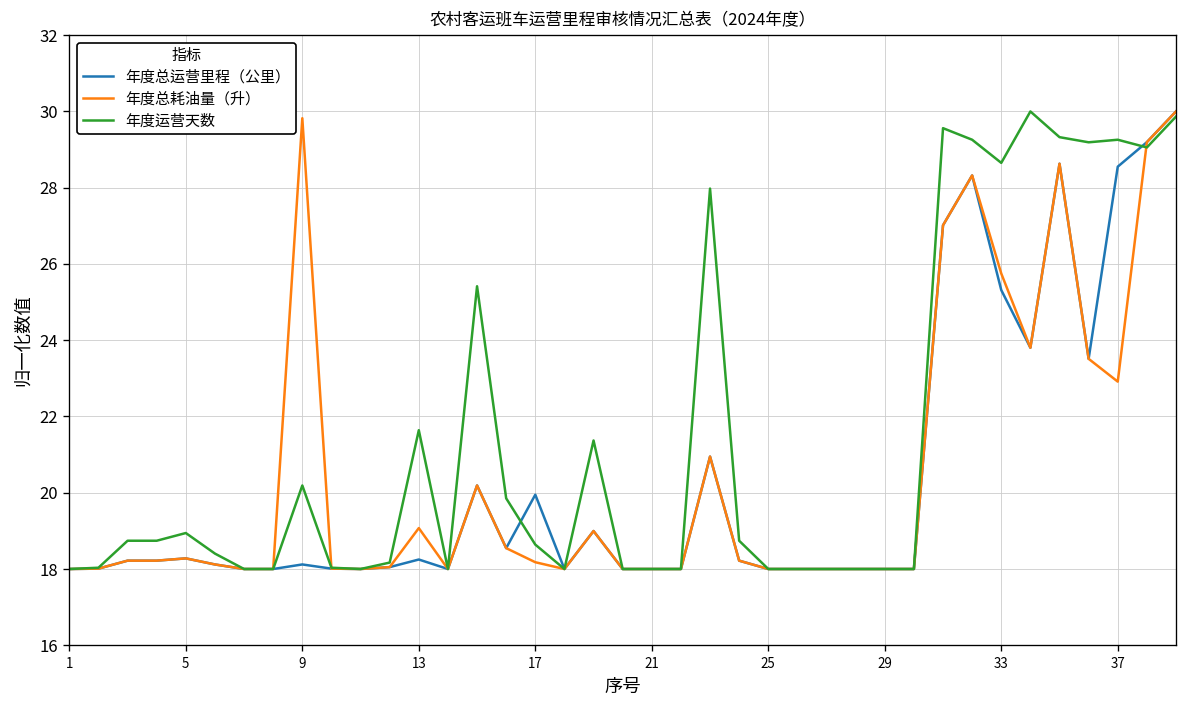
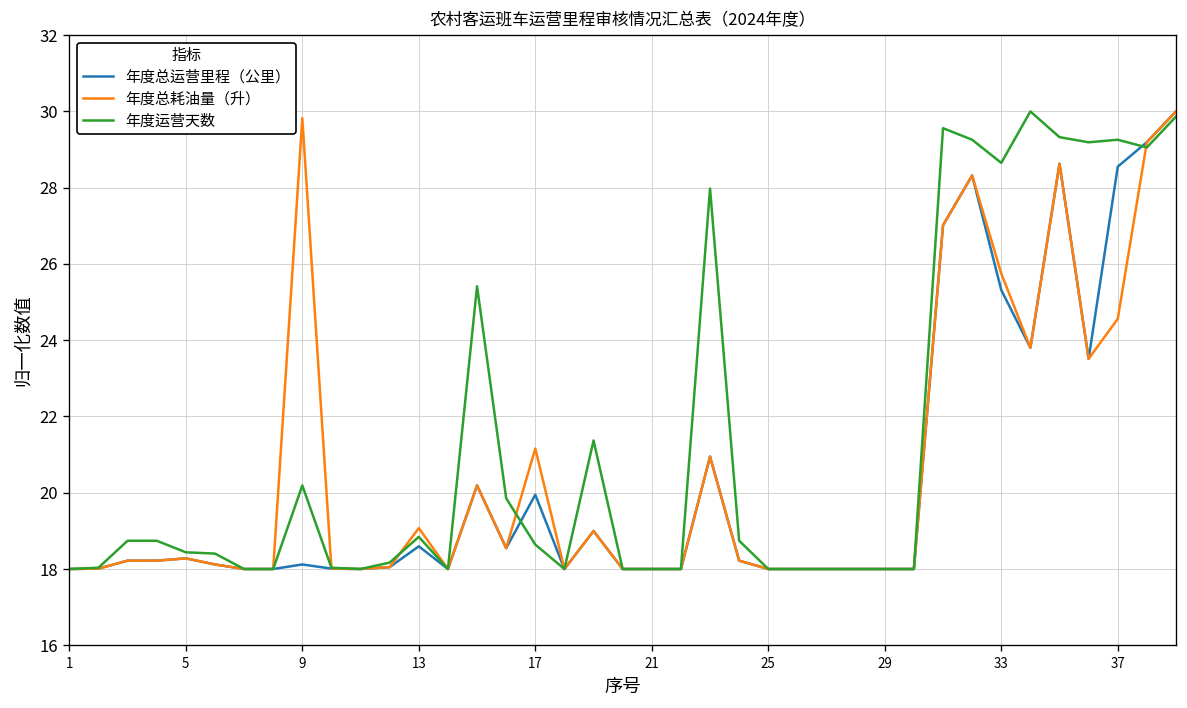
  {
    "年度总运营里程（公里）": {
      "9": 18.1,
-     "13": 18.2,
+     "13": 18.6,
      "17": 19.9,
      "33": 25.3,
      "37": 28.6
    },
    "年度总耗油量（升）": {
      "9": 29.8,
      "13": 19.1,
-     "17": 18.2,
+     "17": 21.2,
      "33": 25.7,
-     "37": 22.9
+     "37": 24.6
    },
    "年度运营天数": {
-     "5": 18.9,
+     "5": 18.4,
      "9": 20.2,
-     "13": 21.6,
+     "13": 18.8,
      "17": 18.6,
      "33": 28.7,
      "37": 29.3
    }
  }
